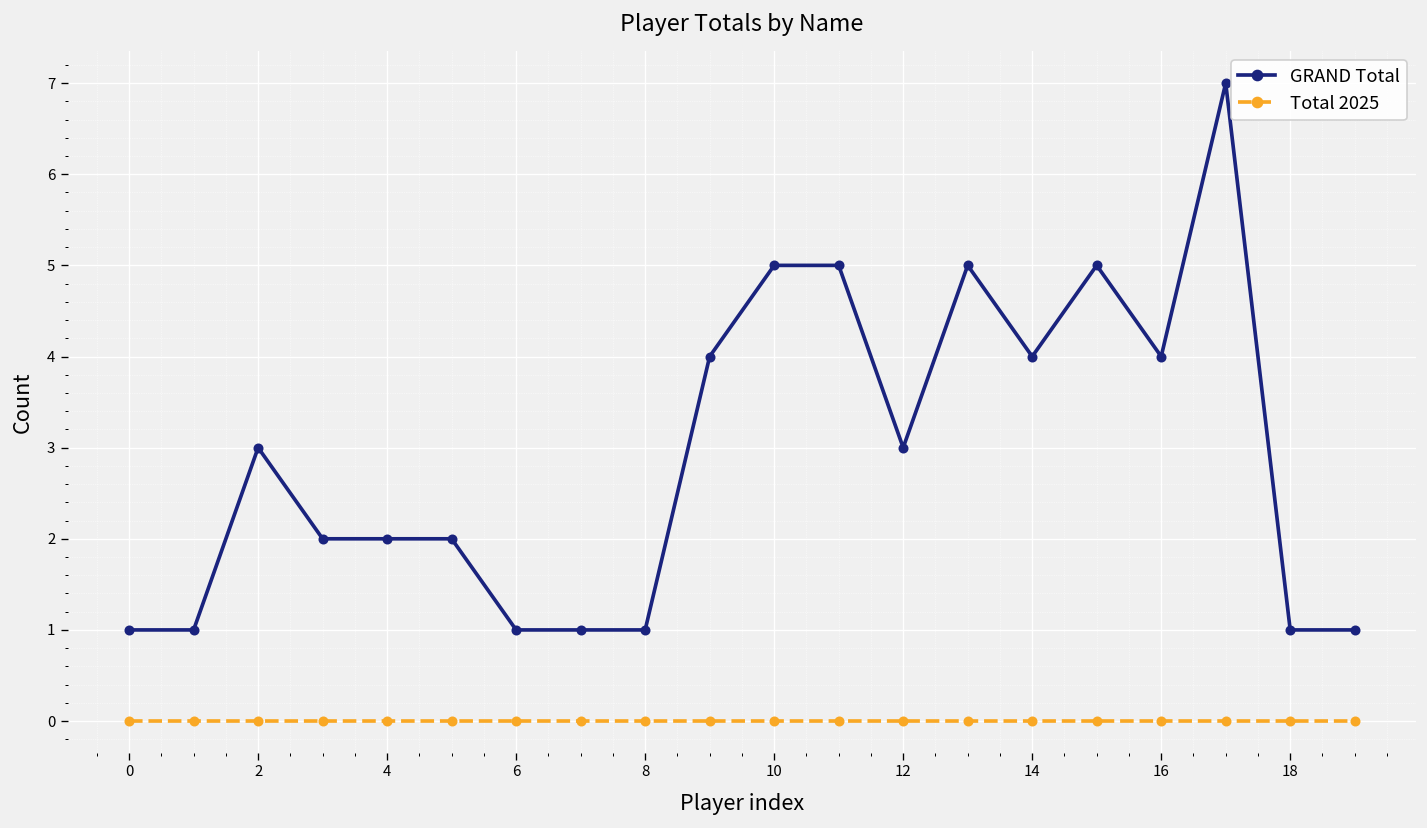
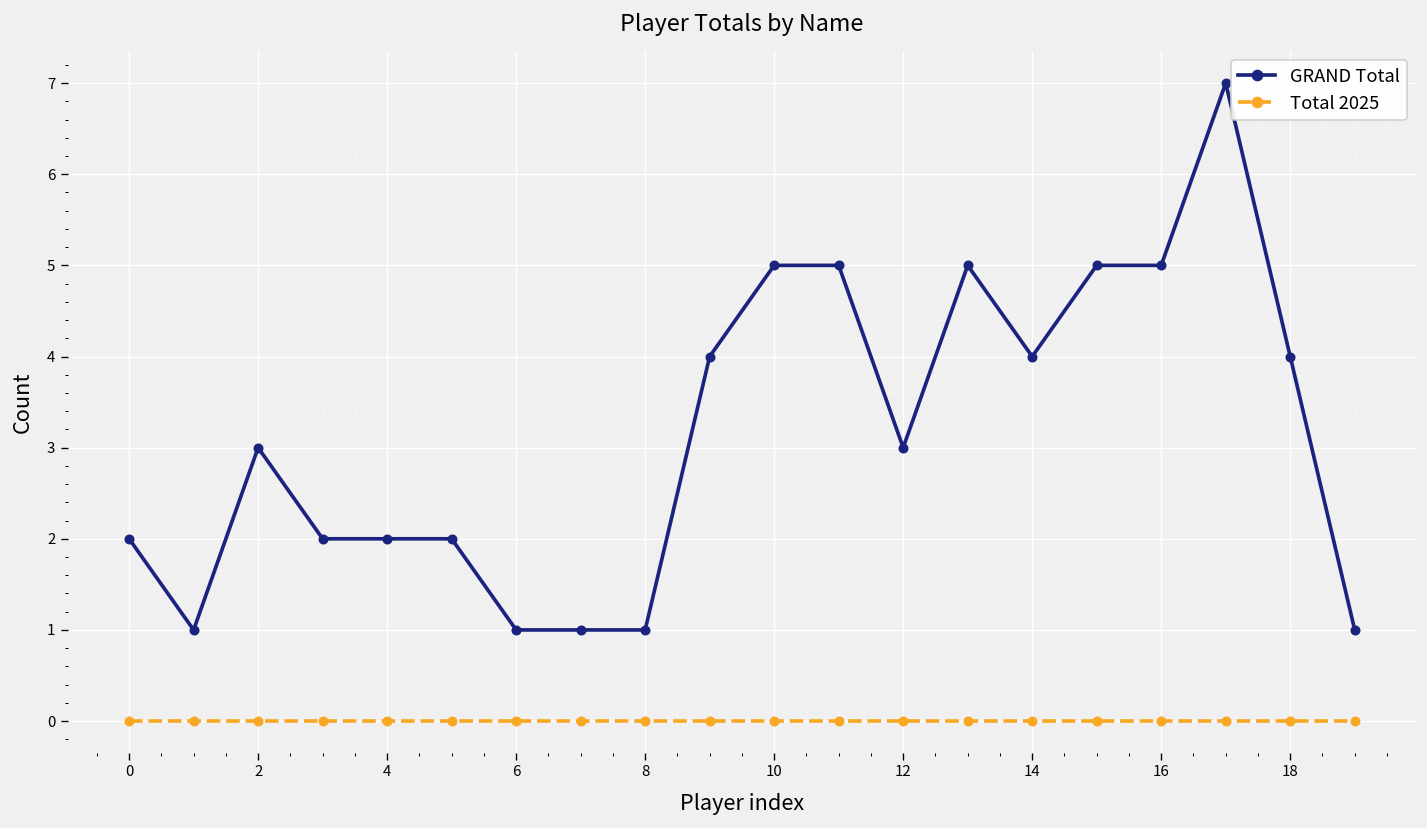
  {
    "GRAND Total": {
-     "0": 1,
+     "0": 2,
      "2": 3,
      "4": 2,
      "6": 1,
      "8": 1,
      "10": 5,
      "12": 3,
      "14": 4,
-     "16": 4,
-     "18": 1
+     "16": 5,
+     "18": 4
    },
    "Total 2025": {
      "0": 0,
      "2": 0,
      "4": 0,
      "6": 0,
      "8": 0,
      "10": 0,
      "12": 0,
      "14": 0,
      "16": 0,
      "18": 0
    }
  }
